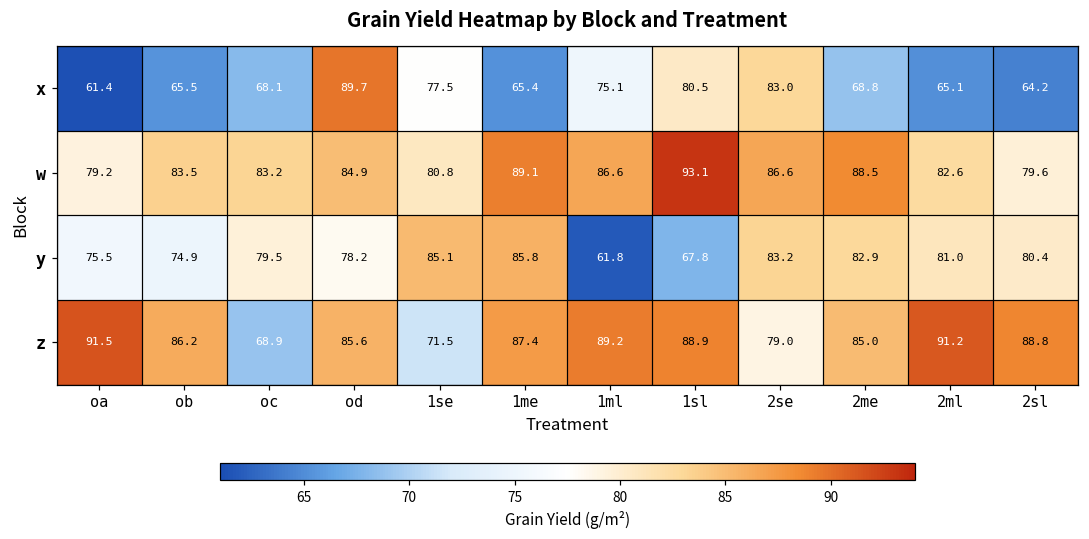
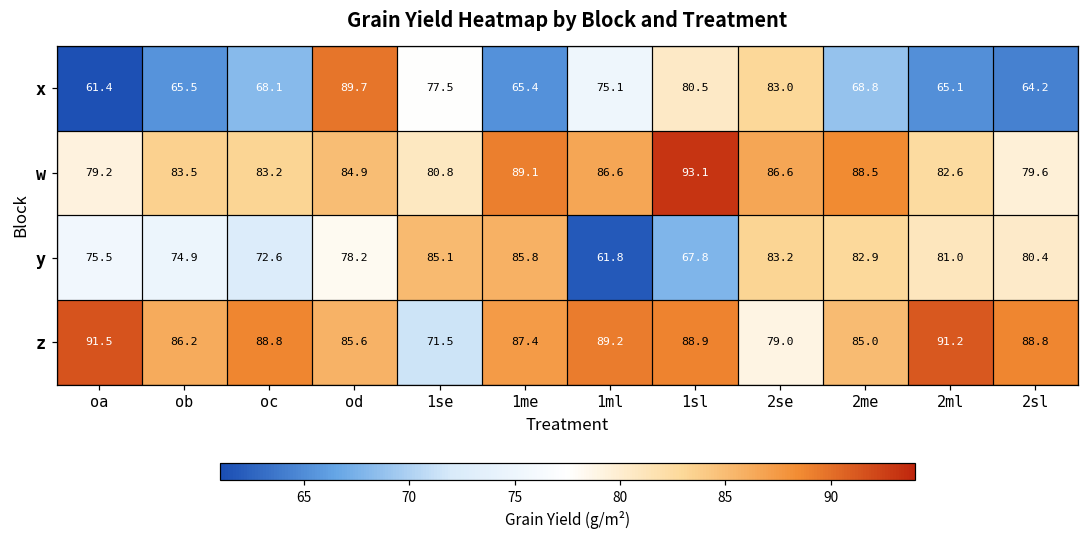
  {
    "x": {
      "oa": 61.4,
      "ob": 65.5,
      "oc": 68.1,
      "od": 89.7,
      "1se": 77.5,
      "1me": 65.4,
      "1ml": 75.1,
      "1sl": 80.5,
      "2se": 83.0,
      "2me": 68.8,
      "2ml": 65.1,
      "2sl": 64.2
    },
    "w": {
      "oa": 79.2,
      "ob": 83.5,
      "oc": 83.2,
      "od": 84.9,
      "1se": 80.8,
      "1me": 89.1,
      "1ml": 86.6,
      "1sl": 93.1,
      "2se": 86.6,
      "2me": 88.5,
      "2ml": 82.6,
      "2sl": 79.6
    },
    "y": {
      "oa": 75.5,
      "ob": 74.9,
-     "oc": 79.5,
+     "oc": 72.6,
      "od": 78.2,
      "1se": 85.1,
      "1me": 85.8,
      "1ml": 61.8,
      "1sl": 67.8,
      "2se": 83.2,
      "2me": 82.9,
      "2ml": 81.0,
      "2sl": 80.4
    },
    "z": {
      "oa": 91.5,
      "ob": 86.2,
-     "oc": 68.9,
+     "oc": 88.8,
      "od": 85.6,
      "1se": 71.5,
      "1me": 87.4,
      "1ml": 89.2,
      "1sl": 88.9,
      "2se": 79.0,
      "2me": 85.0,
      "2ml": 91.2,
      "2sl": 88.8
    }
  }
